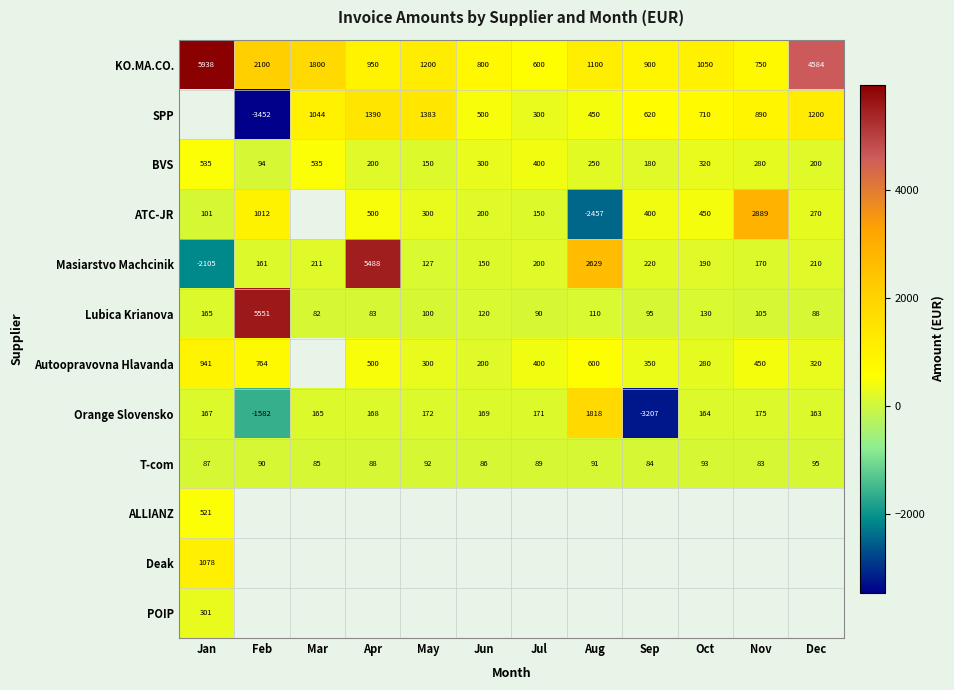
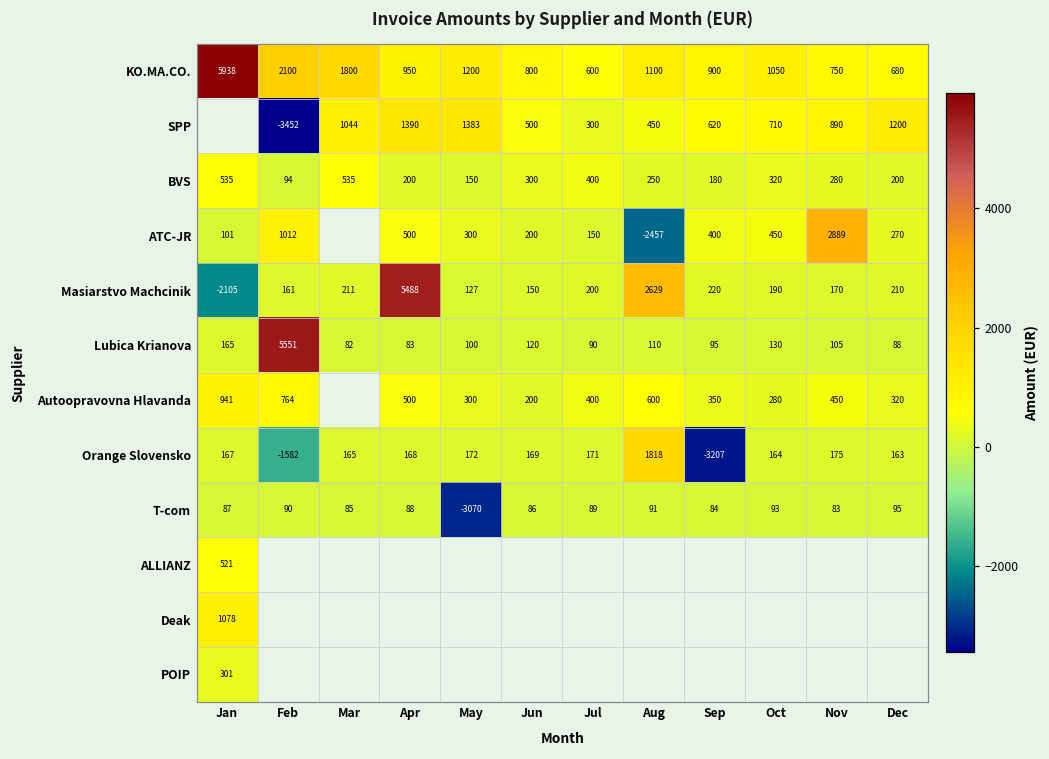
  {
    "KO.MA.CO.": {
      "Jan": 5938,
      "Feb": 2100,
      "Mar": 1800,
      "Apr": 950,
      "May": 1200,
      "Jun": 800,
      "Jul": 600,
      "Aug": 1100,
      "Sep": 900,
      "Oct": 1050,
      "Nov": 750,
-     "Dec": 4584
+     "Dec": 680
    },
    "SPP": {
      "Feb": -3452,
      "Mar": 1044,
      "Apr": 1390,
      "May": 1383,
      "Jun": 500,
      "Jul": 300,
      "Aug": 450,
      "Sep": 620,
      "Oct": 710,
      "Nov": 890,
      "Dec": 1200
    },
    "BVS": {
      "Jan": 535,
      "Feb": 94,
      "Mar": 535,
      "Apr": 200,
      "May": 150,
      "Jun": 300,
      "Jul": 400,
      "Aug": 250,
      "Sep": 180,
      "Oct": 320,
      "Nov": 280,
      "Dec": 200
    },
    "ATC-JR": {
      "Jan": 101,
      "Feb": 1012,
      "Apr": 500,
      "May": 300,
      "Jun": 200,
      "Jul": 150,
      "Aug": -2457,
      "Sep": 400,
      "Oct": 450,
      "Nov": 2889,
      "Dec": 270
    },
    "Masiarstvo Machcinik": {
      "Jan": -2105,
      "Feb": 161,
      "Mar": 211,
      "Apr": 5488,
      "May": 127,
      "Jun": 150,
      "Jul": 200,
      "Aug": 2629,
      "Sep": 220,
      "Oct": 190,
      "Nov": 170,
      "Dec": 210
    },
    "Lubica Krianova": {
      "Jan": 165,
      "Feb": 5551,
      "Mar": 82,
      "Apr": 83,
      "May": 100,
      "Jun": 120,
      "Jul": 90,
      "Aug": 110,
      "Sep": 95,
      "Oct": 130,
      "Nov": 105,
      "Dec": 88
    },
    "Autoopravovna Hlavanda": {
      "Jan": 941,
      "Feb": 764,
      "Apr": 500,
      "May": 300,
      "Jun": 200,
      "Jul": 400,
      "Aug": 600,
      "Sep": 350,
      "Oct": 280,
      "Nov": 450,
      "Dec": 320
    },
    "Orange Slovensko": {
      "Jan": 167,
      "Feb": -1582,
      "Mar": 165,
      "Apr": 168,
      "May": 172,
      "Jun": 169,
      "Jul": 171,
      "Aug": 1818,
      "Sep": -3207,
      "Oct": 164,
      "Nov": 175,
      "Dec": 163
    },
    "T-com": {
      "Jan": 87,
      "Feb": 90,
      "Mar": 85,
      "Apr": 88,
-     "May": 92,
+     "May": -3070,
      "Jun": 86,
      "Jul": 89,
      "Aug": 91,
      "Sep": 84,
      "Oct": 93,
      "Nov": 83,
      "Dec": 95
    },
    "ALLIANZ": {
      "Jan": 521
    },
    "Deak": {
      "Jan": 1078
    },
    "POIP": {
      "Jan": 301
    }
  }
